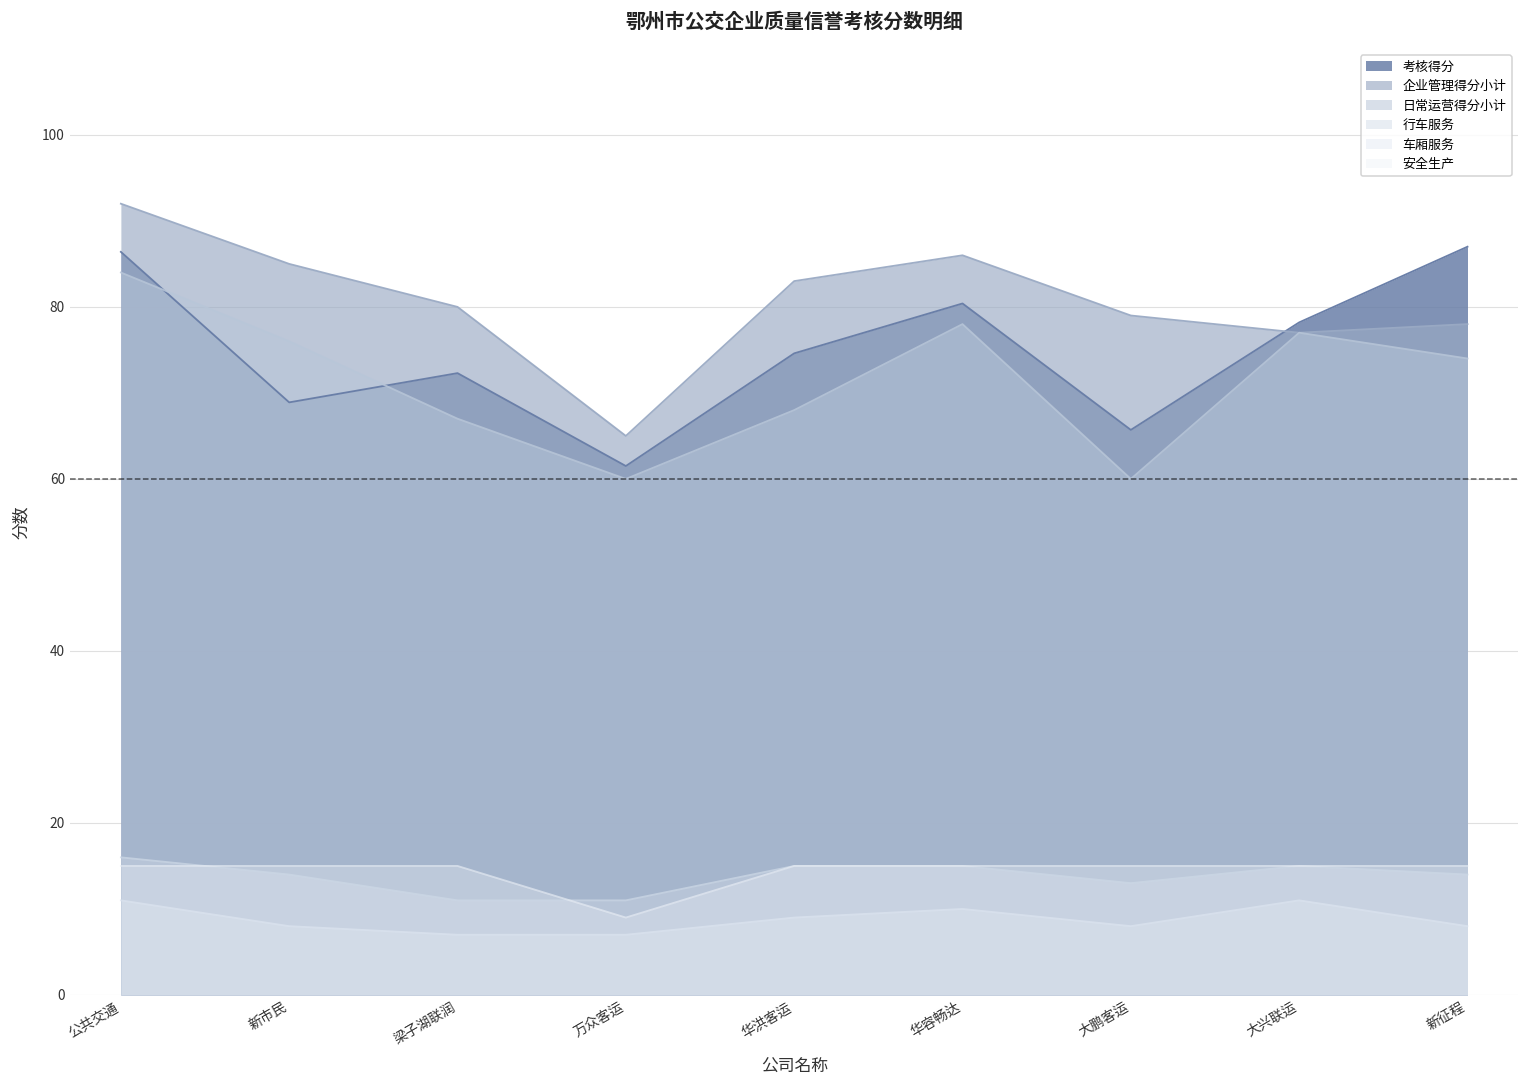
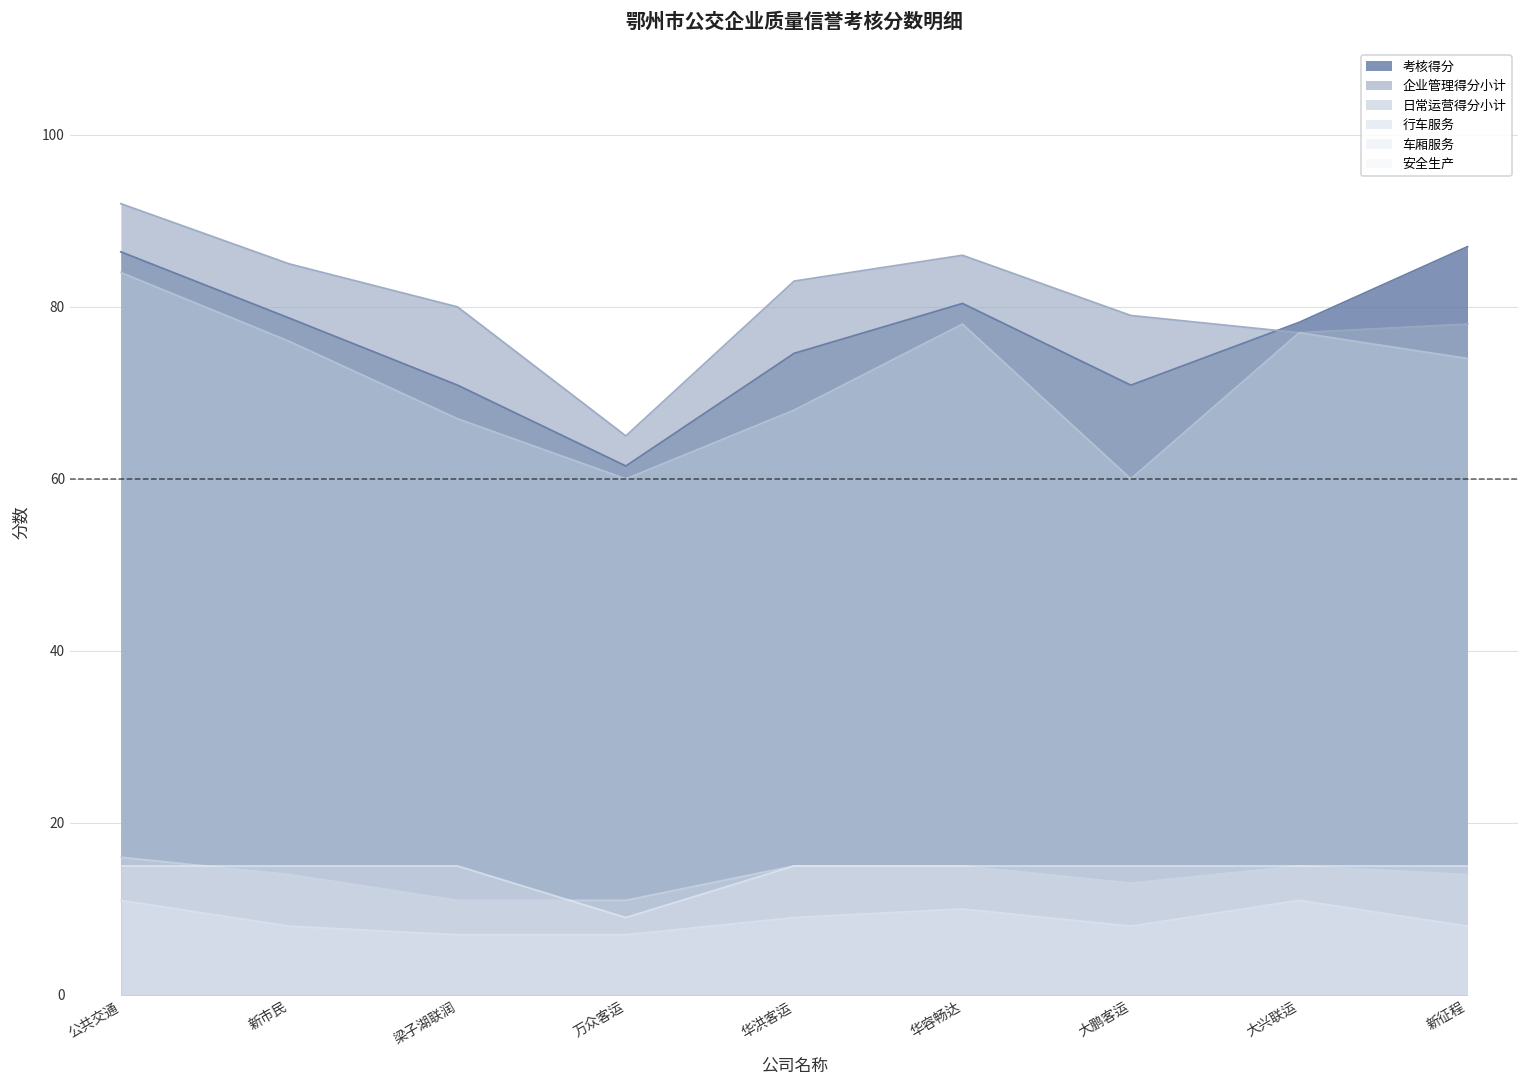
  {
    "考核得分": {
      "公共交通": 86,
-     "新市民": 69,
-     "梁子湖联润": 72,
+     "新市民": 79,
+     "梁子湖联润": 71,
      "万众客运": 62,
      "华洪客运": 75,
      "华容畅达": 80,
-     "大鹏客运": 66,
+     "大鹏客运": 71,
      "大兴联运": 78,
      "新征程": 87
    }
  }
